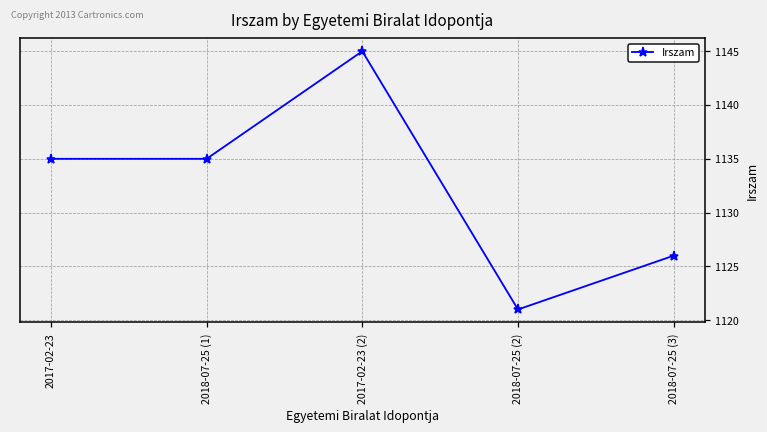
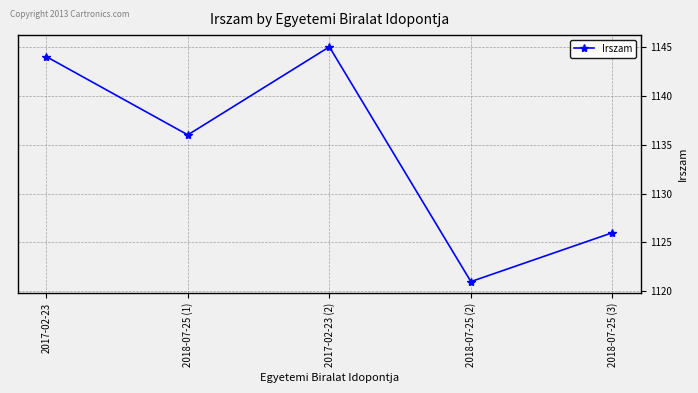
  {
-   "2017-02-23": 1135,
-   "2018-07-25 (1)": 1135,
+   "2017-02-23": 1144,
+   "2018-07-25 (1)": 1136,
    "2017-02-23 (2)": 1145,
    "2018-07-25 (2)": 1121,
    "2018-07-25 (3)": 1126
  }
